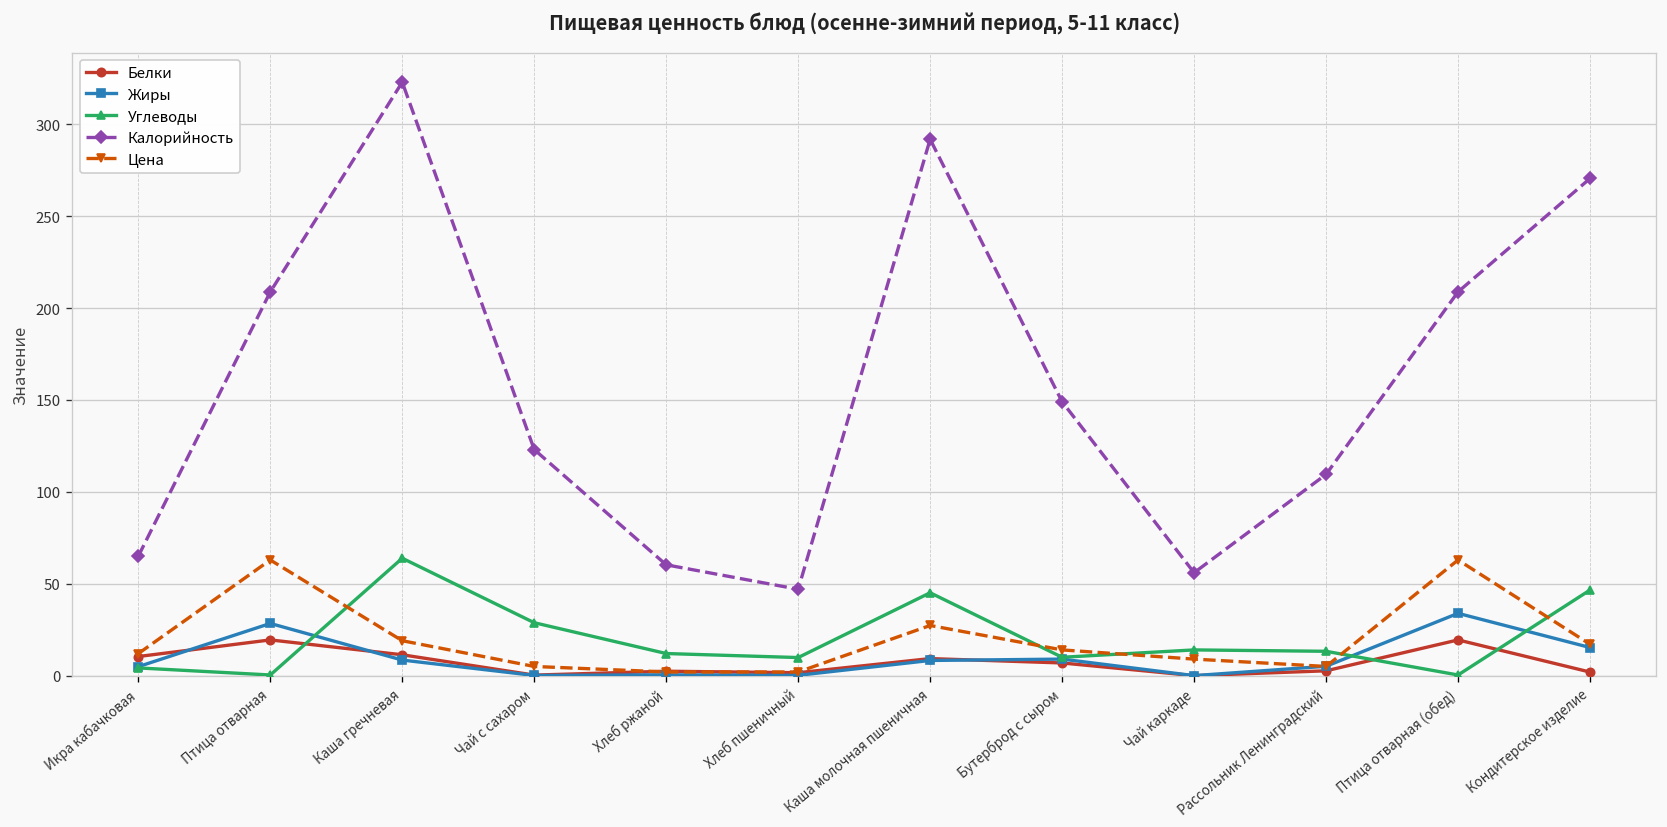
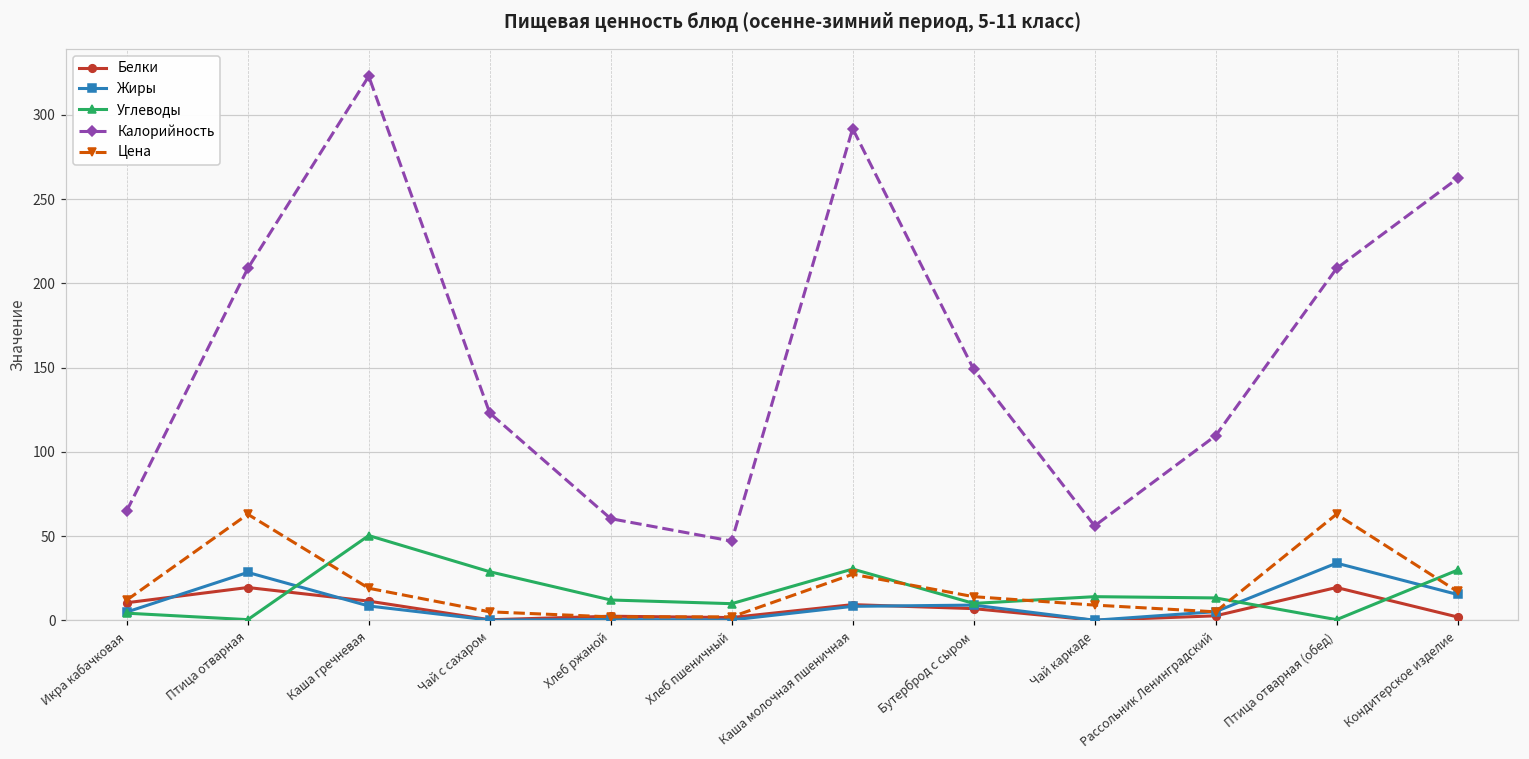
  {
    "Жиры": {
      "Птица отварная": 28,
      "Каша гречневая": 8,
      "Птица отварная (обед)": 34,
      "Кондитерское изделие": 15
    },
    "Углеводы": {
      "Птица отварная": 0,
-     "Каша гречневая": 64,
+     "Каша гречневая": 50,
      "Чай с сахаром": 29,
      "Хлеб ржаной": 12,
      "Хлеб пшеничный": 10,
-     "Каша молочная пшеничная": 45,
+     "Каша молочная пшеничная": 30,
      "Чай каркаде": 14,
      "Рассольник Ленинградский": 13,
      "Птица отварная (обед)": 0,
-     "Кондитерское изделие": 47
+     "Кондитерское изделие": 30
    },
    "Калорийность": {
      "Икра кабачковая": 65,
      "Птица отварная": 209,
      "Каша гречневая": 323,
      "Чай с сахаром": 123,
      "Хлеб ржаной": 60,
      "Хлеб пшеничный": 47,
      "Каша молочная пшеничная": 292,
      "Бутерброд с сыром": 149,
      "Чай каркаде": 56,
      "Рассольник Ленинградский": 110,
      "Птица отварная (обед)": 209,
-     "Кондитерское изделие": 271
+     "Кондитерское изделие": 262
    }
  }
